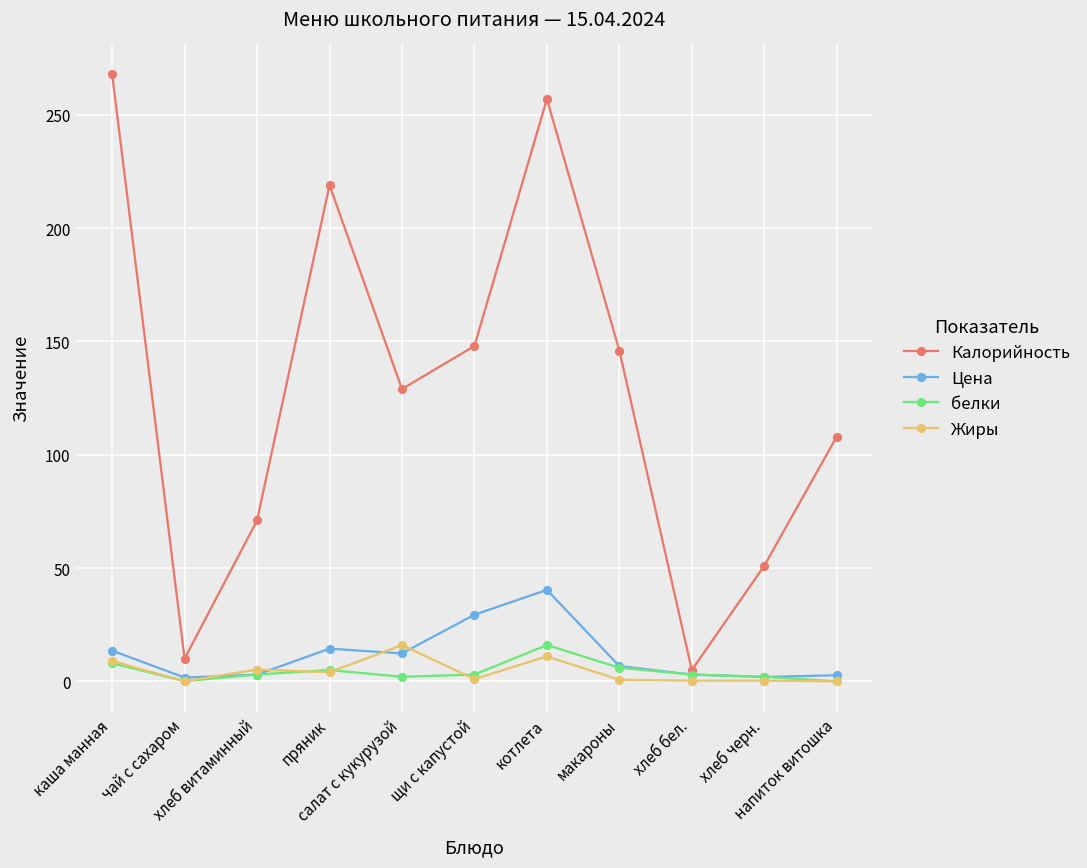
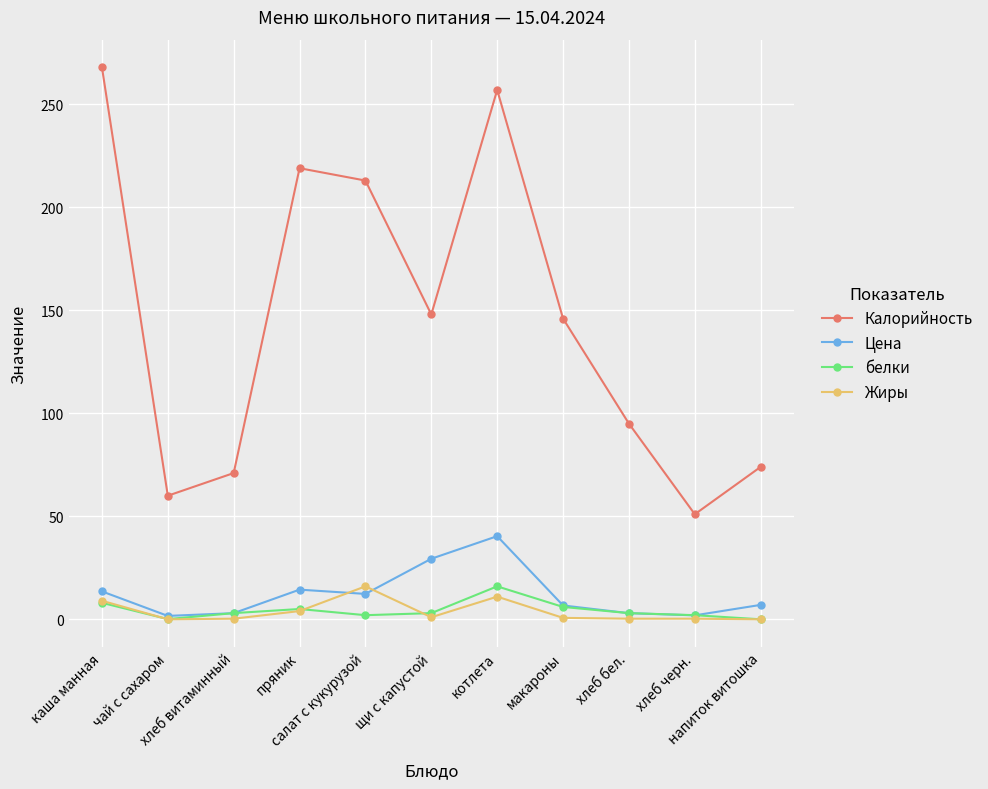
  {
    "Калорийность": {
      "каша манная": 268,
-     "чай с сахаром": 10,
+     "чай с сахаром": 60,
      "хлеб витаминный": 71,
      "пряник": 219,
-     "салат с кукурузой": 129,
+     "салат с кукурузой": 213,
      "щи с капустой": 148,
      "котлета": 257,
      "макароны": 146,
-     "хлеб бел.": 5,
+     "хлеб бел.": 95,
      "хлеб черн.": 51,
-     "напиток витошка": 108
+     "напиток витошка": 74
    },
    "Цена": {
      "каша манная": 14,
      "чай с сахаром": 2,
      "пряник": 14,
      "салат с кукурузой": 12,
      "щи с капустой": 29,
      "котлета": 40,
-     "напиток витошка": 3
+     "напиток витошка": 7
    },
    "белки": {
      "салат с кукурузой": 2,
      "щи с капустой": 3,
      "котлета": 16
    },
    "Жиры": {
-     "хлеб витаминный": 5,
+     "хлеб витаминный": 0,
      "салат с кукурузой": 16,
      "щи с капустой": 1,
      "котлета": 11,
      "макароны": 1,
      "хлеб бел.": 0,
      "хлеб черн.": 0
    }
  }
